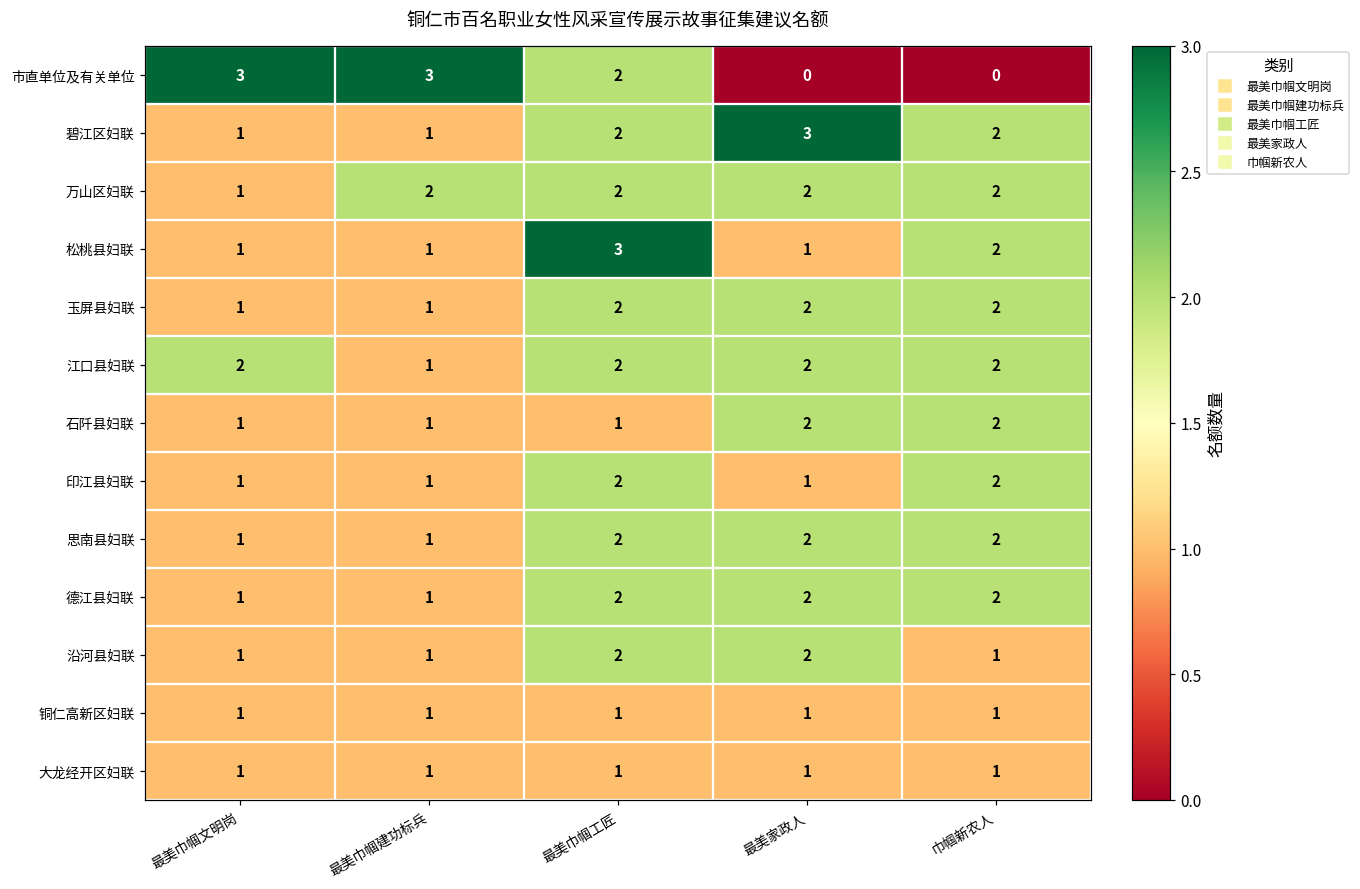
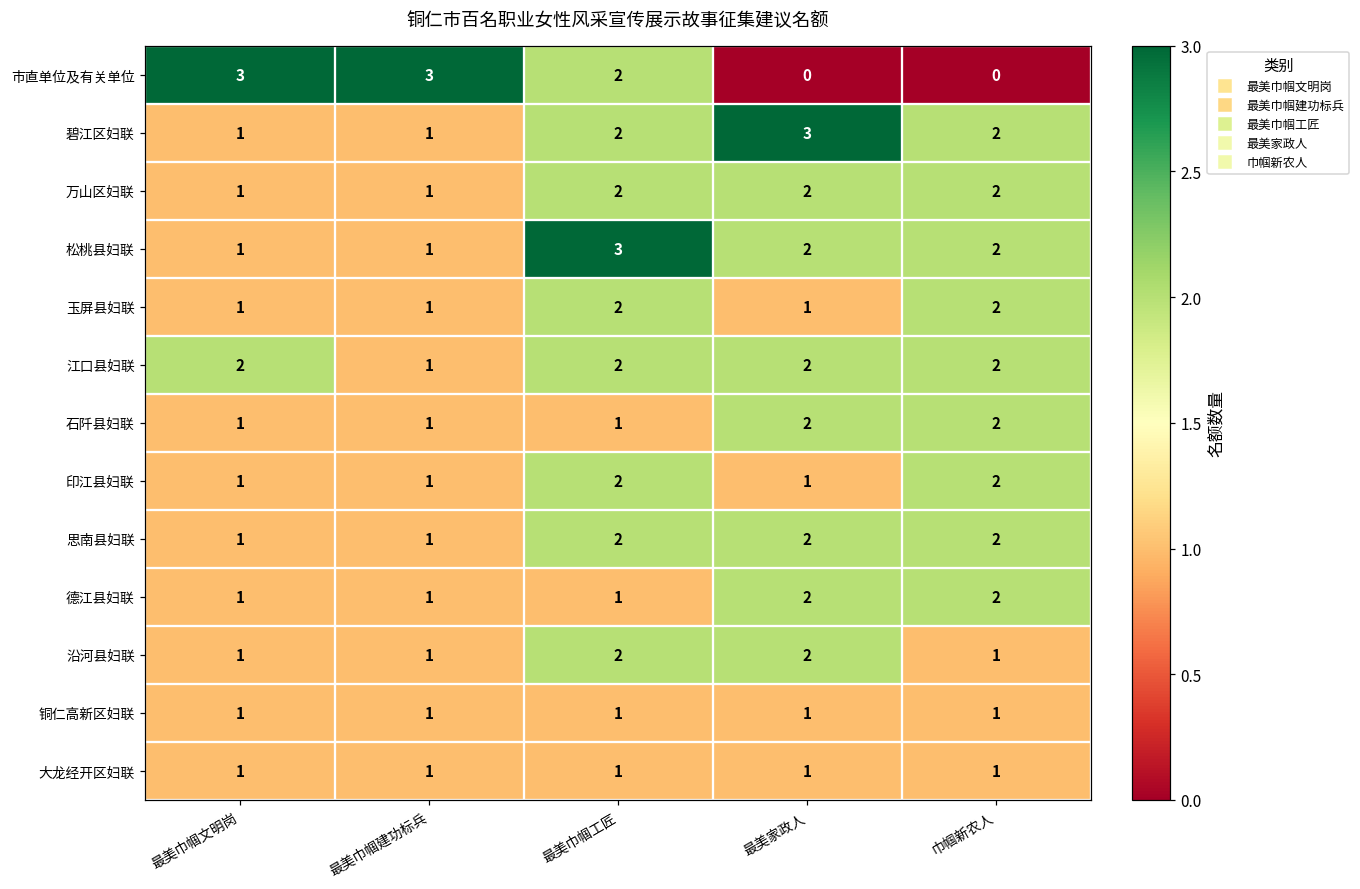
  {
    "市直单位及有关单位": {
      "最美巾帼文明岗": 3,
      "最美巾帼建功标兵": 3,
      "最美巾帼工匠": 2,
      "最美家政人": 0,
      "巾帼新农人": 0
    },
    "碧江区妇联": {
      "最美巾帼文明岗": 1,
      "最美巾帼建功标兵": 1,
      "最美巾帼工匠": 2,
      "最美家政人": 3,
      "巾帼新农人": 2
    },
    "万山区妇联": {
      "最美巾帼文明岗": 1,
-     "最美巾帼建功标兵": 2,
+     "最美巾帼建功标兵": 1,
      "最美巾帼工匠": 2,
      "最美家政人": 2,
      "巾帼新农人": 2
    },
    "松桃县妇联": {
      "最美巾帼文明岗": 1,
      "最美巾帼建功标兵": 1,
      "最美巾帼工匠": 3,
-     "最美家政人": 1,
+     "最美家政人": 2,
      "巾帼新农人": 2
    },
    "玉屏县妇联": {
      "最美巾帼文明岗": 1,
      "最美巾帼建功标兵": 1,
      "最美巾帼工匠": 2,
-     "最美家政人": 2,
+     "最美家政人": 1,
      "巾帼新农人": 2
    },
    "江口县妇联": {
      "最美巾帼文明岗": 2,
      "最美巾帼建功标兵": 1,
      "最美巾帼工匠": 2,
      "最美家政人": 2,
      "巾帼新农人": 2
    },
    "石阡县妇联": {
      "最美巾帼文明岗": 1,
      "最美巾帼建功标兵": 1,
      "最美巾帼工匠": 1,
      "最美家政人": 2,
      "巾帼新农人": 2
    },
    "印江县妇联": {
      "最美巾帼文明岗": 1,
      "最美巾帼建功标兵": 1,
      "最美巾帼工匠": 2,
      "最美家政人": 1,
      "巾帼新农人": 2
    },
    "思南县妇联": {
      "最美巾帼文明岗": 1,
      "最美巾帼建功标兵": 1,
      "最美巾帼工匠": 2,
      "最美家政人": 2,
      "巾帼新农人": 2
    },
    "德江县妇联": {
      "最美巾帼文明岗": 1,
      "最美巾帼建功标兵": 1,
-     "最美巾帼工匠": 2,
+     "最美巾帼工匠": 1,
      "最美家政人": 2,
      "巾帼新农人": 2
    },
    "沿河县妇联": {
      "最美巾帼文明岗": 1,
      "最美巾帼建功标兵": 1,
      "最美巾帼工匠": 2,
      "最美家政人": 2,
      "巾帼新农人": 1
    },
    "铜仁高新区妇联": {
      "最美巾帼文明岗": 1,
      "最美巾帼建功标兵": 1,
      "最美巾帼工匠": 1,
      "最美家政人": 1,
      "巾帼新农人": 1
    },
    "大龙经开区妇联": {
      "最美巾帼文明岗": 1,
      "最美巾帼建功标兵": 1,
      "最美巾帼工匠": 1,
      "最美家政人": 1,
      "巾帼新农人": 1
    }
  }
